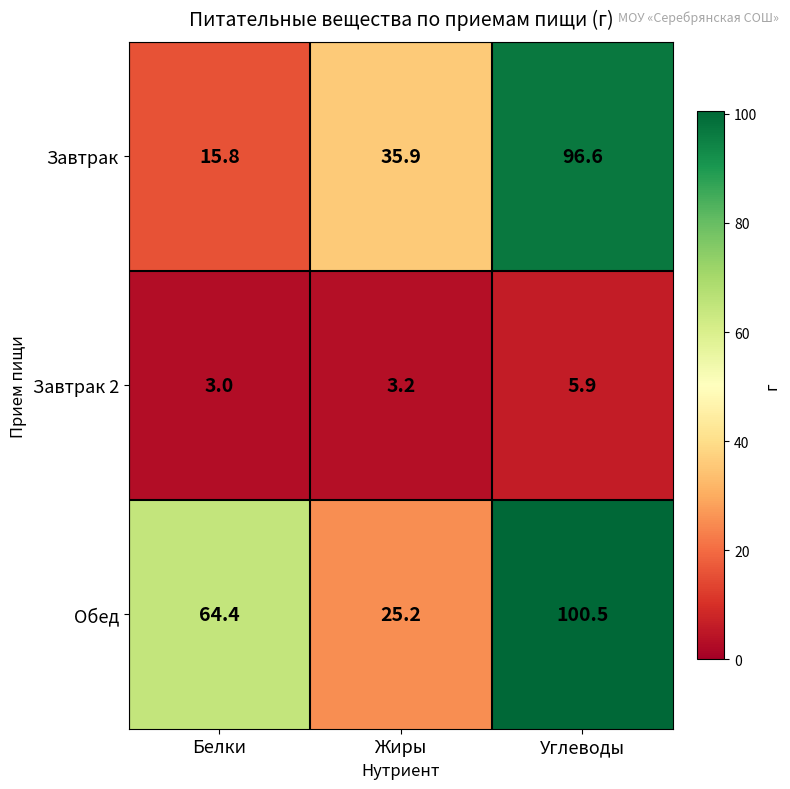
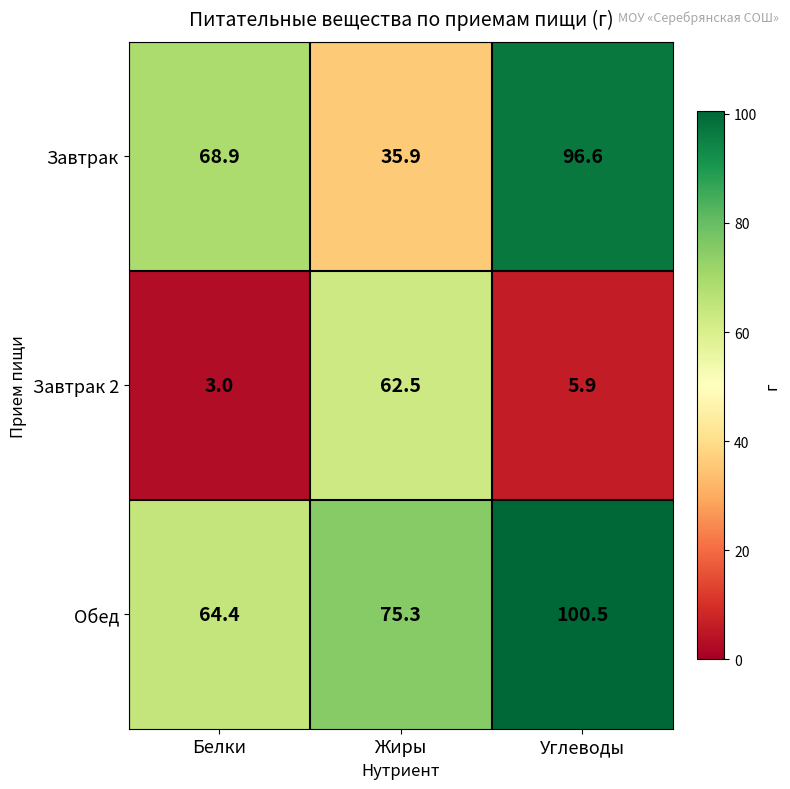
  {
    "Завтрак": {
-     "Белки": 15.8,
+     "Белки": 68.9,
      "Жиры": 35.9,
      "Углеводы": 96.6
    },
    "Завтрак 2": {
      "Белки": 3.0,
-     "Жиры": 3.2,
+     "Жиры": 62.5,
      "Углеводы": 5.9
    },
    "Обед": {
      "Белки": 64.4,
-     "Жиры": 25.2,
+     "Жиры": 75.3,
      "Углеводы": 100.5
    }
  }
